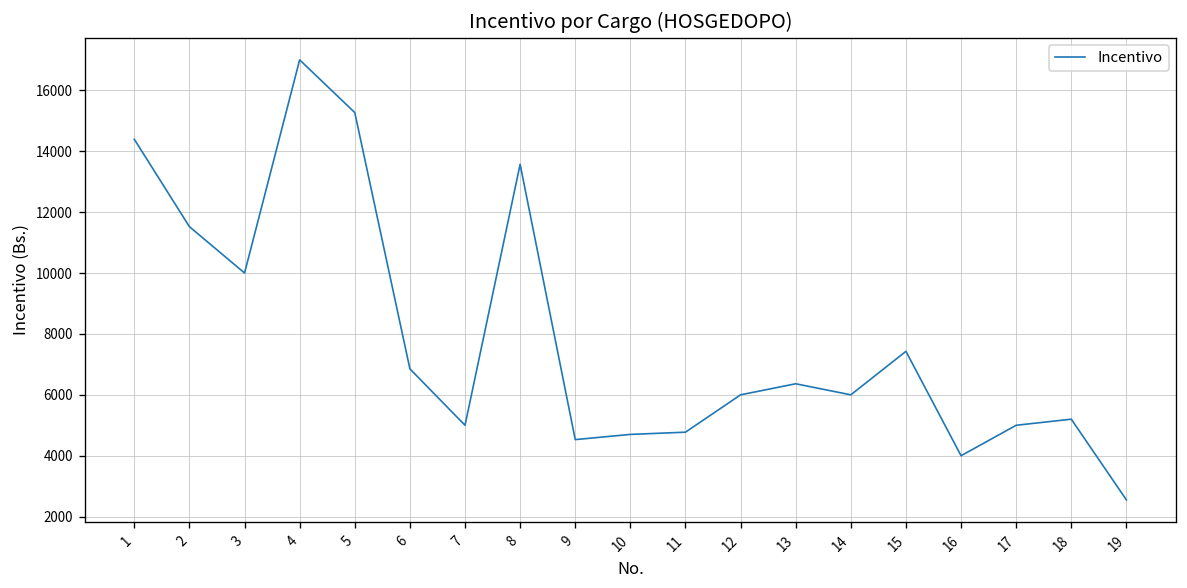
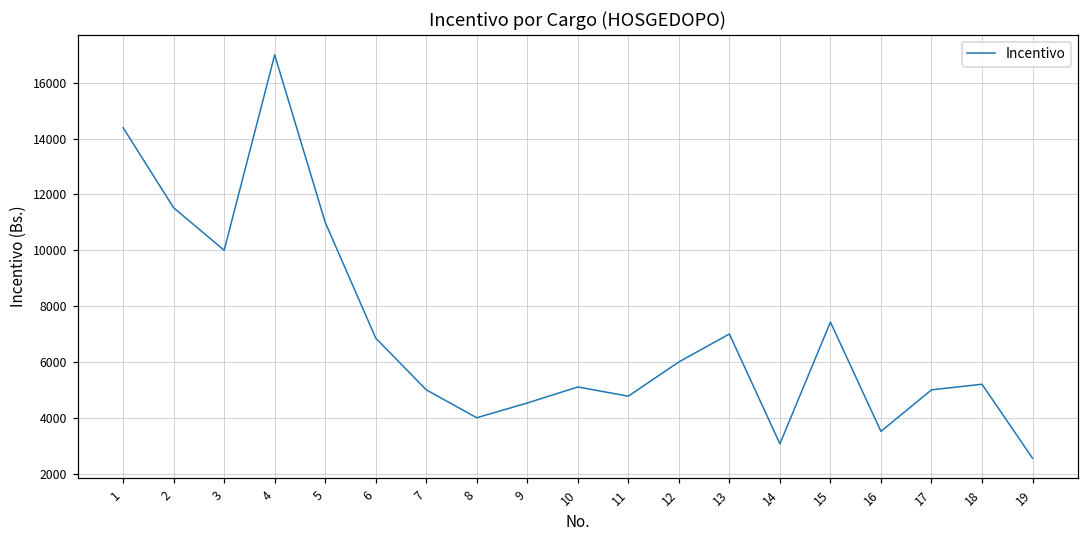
  {
    "1": 14400,
    "2": 11500,
    "3": 10000,
    "4": 17000,
-   "5": 15300,
+   "5": 11000,
    "6": 6900,
    "7": 5000,
-   "8": 13600,
+   "8": 4000,
    "9": 4500,
-   "10": 4700,
+   "10": 5100,
    "11": 4800,
    "12": 6000,
-   "13": 6400,
-   "14": 6000,
+   "13": 7000,
+   "14": 3100,
    "15": 7400,
-   "16": 4000,
+   "16": 3500,
    "17": 5000,
    "18": 5200,
    "19": 2600
  }
